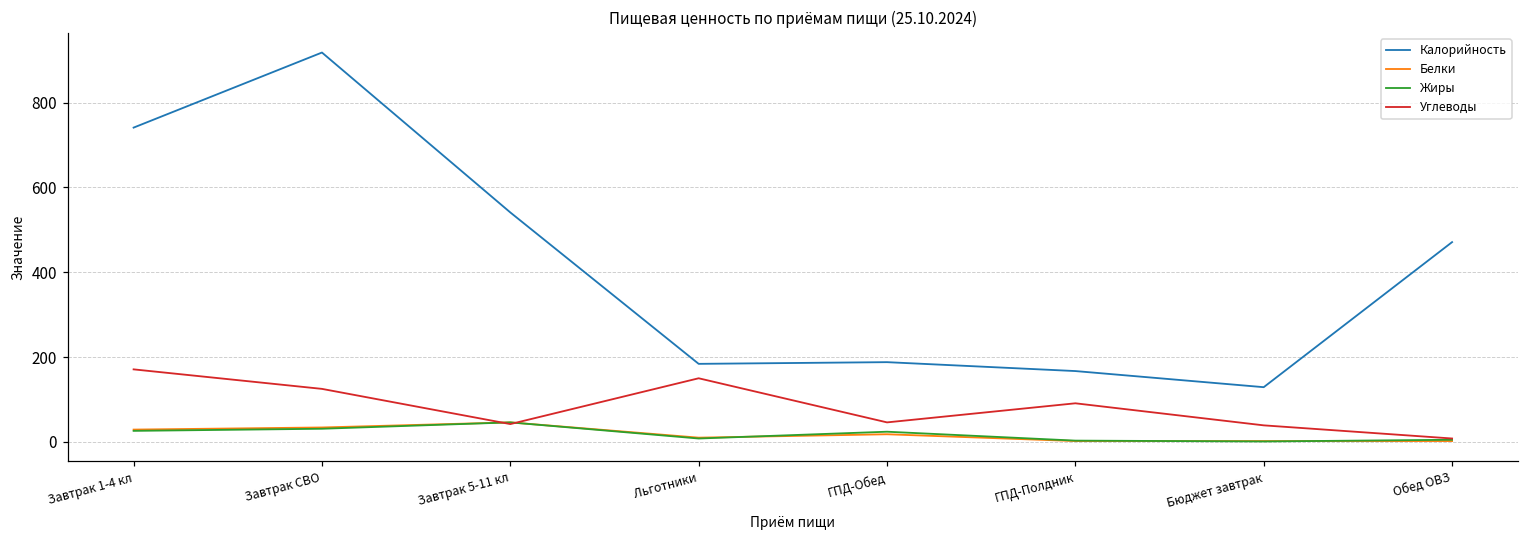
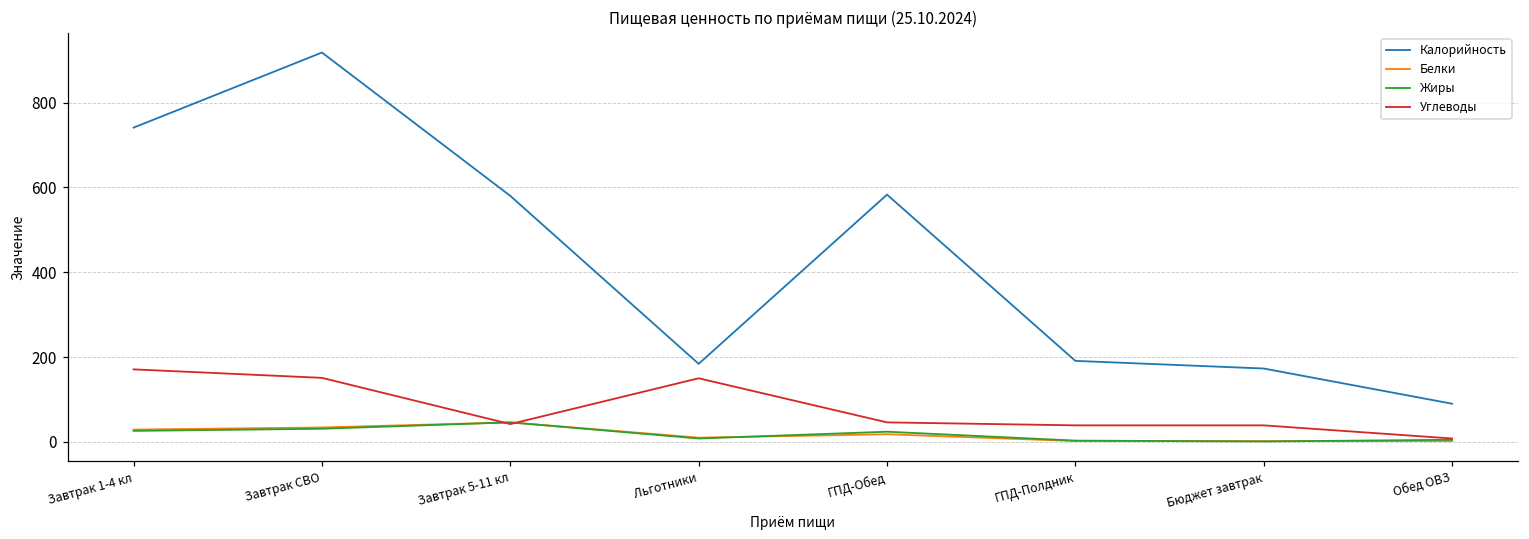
  {
    "Калорийность": {
      "Завтрак 1-4 кл": 740,
      "Завтрак СВО": 920,
-     "Завтрак 5-11 кл": 540,
+     "Завтрак 5-11 кл": 580,
      "Льготники": 180,
-     "ГПД-Обед": 190,
-     "ГПД-Полдник": 170,
-     "Бюджет завтрак": 130,
-     "Обед ОВЗ": 470
+     "ГПД-Обед": 580,
+     "ГПД-Полдник": 190,
+     "Бюджет завтрак": 170,
+     "Обед ОВЗ": 90
    },
    "Углеводы": {
      "Завтрак 1-4 кл": 170,
-     "Завтрак СВО": 130,
+     "Завтрак СВО": 150,
      "Льготники": 150,
      "ГПД-Обед": 50,
-     "ГПД-Полдник": 90,
+     "ГПД-Полдник": 40,
      "Бюджет завтрак": 40
    }
  }
